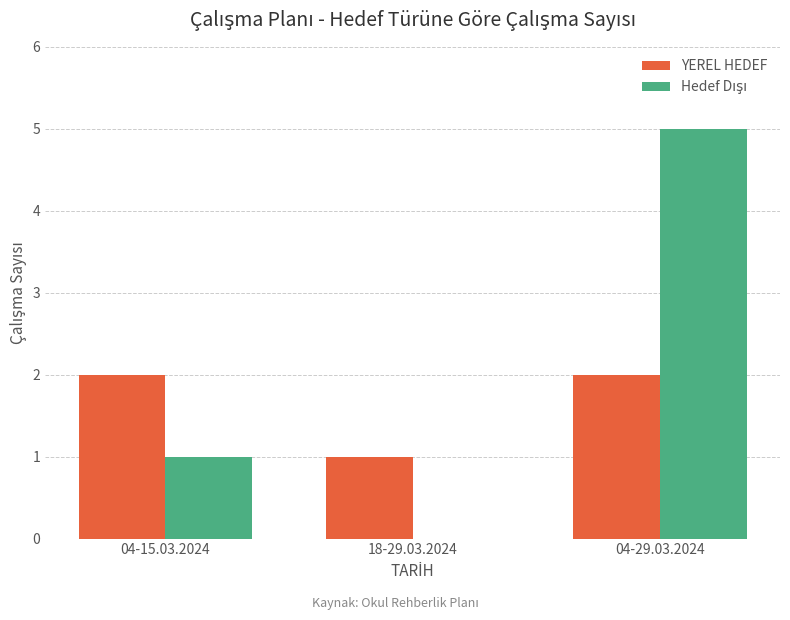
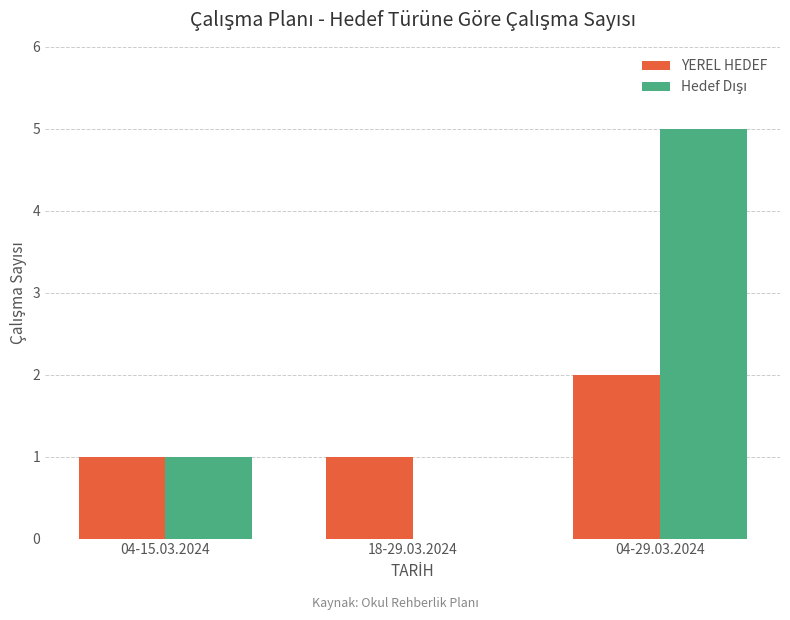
  {
    "YEREL HEDEF": {
-     "04-15.03.2024": 2,
+     "04-15.03.2024": 1,
      "18-29.03.2024": 1,
      "04-29.03.2024": 2
    },
    "Hedef Dışı": {
      "04-15.03.2024": 1,
      "18-29.03.2024": 0,
      "04-29.03.2024": 5
    }
  }
